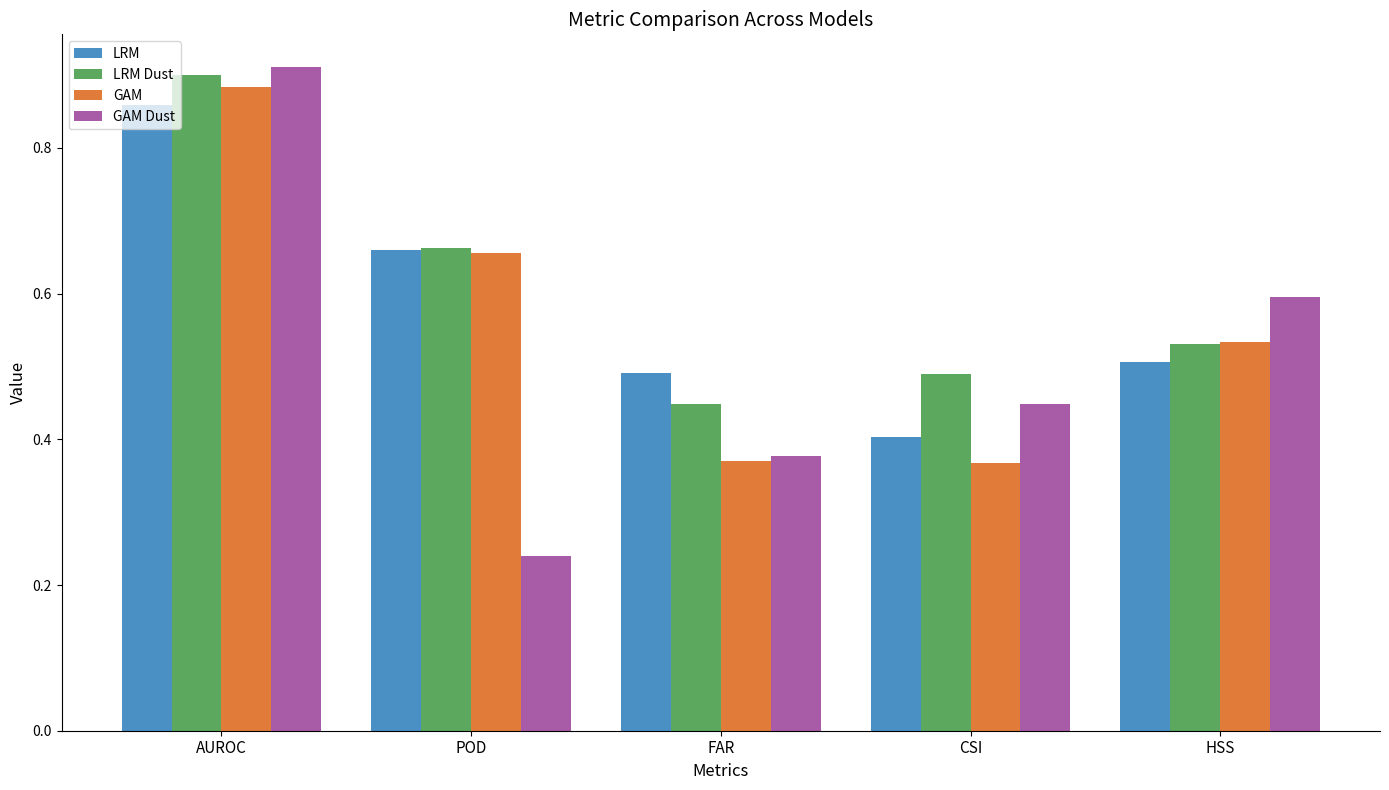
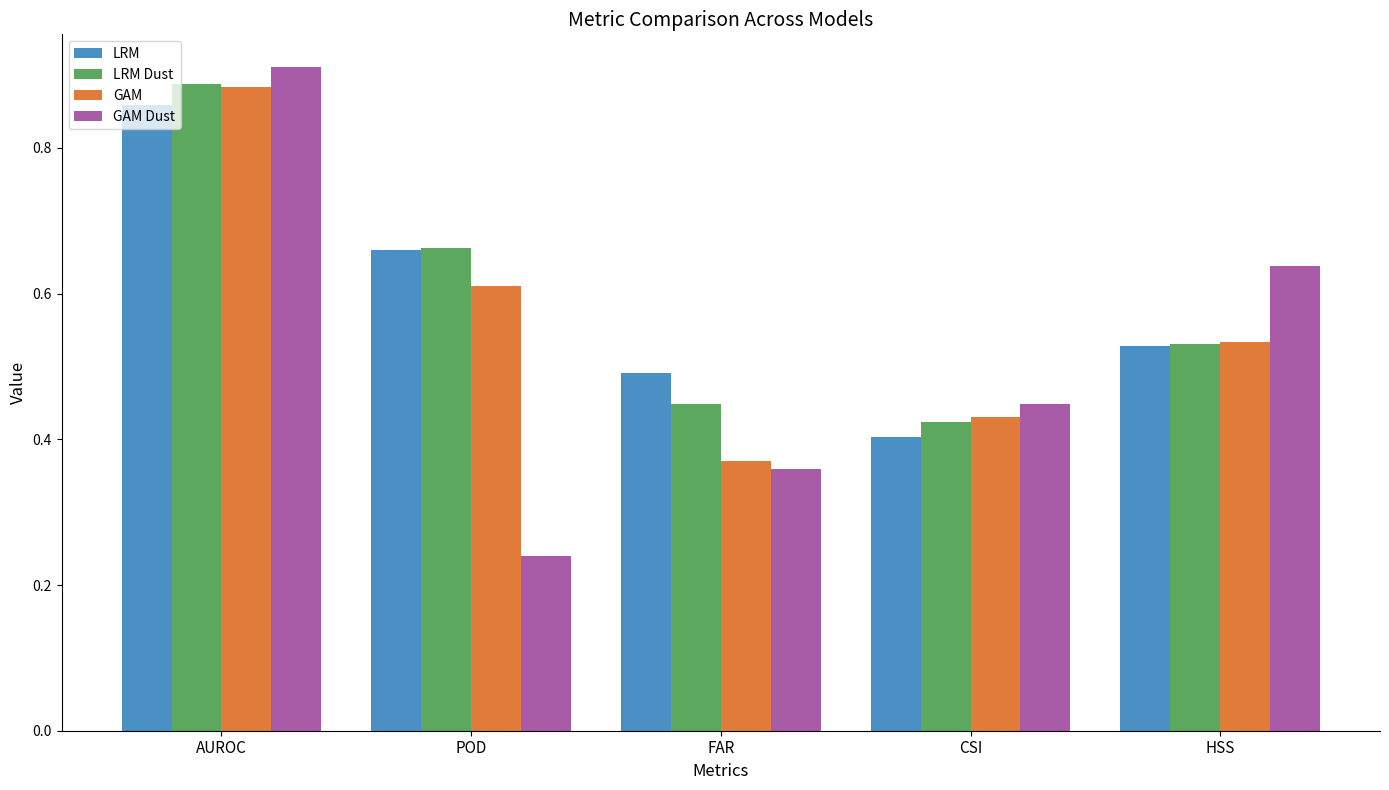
  {
    "LRM": {
      "POD": 0.66,
      "FAR": 0.49,
      "CSI": 0.40,
-     "HSS": 0.51
+     "HSS": 0.53
    },
    "LRM Dust": {
-     "AUROC": 0.90,
+     "AUROC": 0.89,
      "POD": 0.66,
      "FAR": 0.45,
-     "CSI": 0.49,
+     "CSI": 0.42,
      "HSS": 0.53
    },
    "GAM": {
      "AUROC": 0.88,
-     "POD": 0.66,
+     "POD": 0.61,
      "FAR": 0.37,
-     "CSI": 0.37,
+     "CSI": 0.43,
      "HSS": 0.53
    },
    "GAM Dust": {
      "AUROC": 0.91,
      "POD": 0.24,
-     "FAR": 0.38,
+     "FAR": 0.36,
      "CSI": 0.45,
-     "HSS": 0.60
+     "HSS": 0.64
    }
  }
